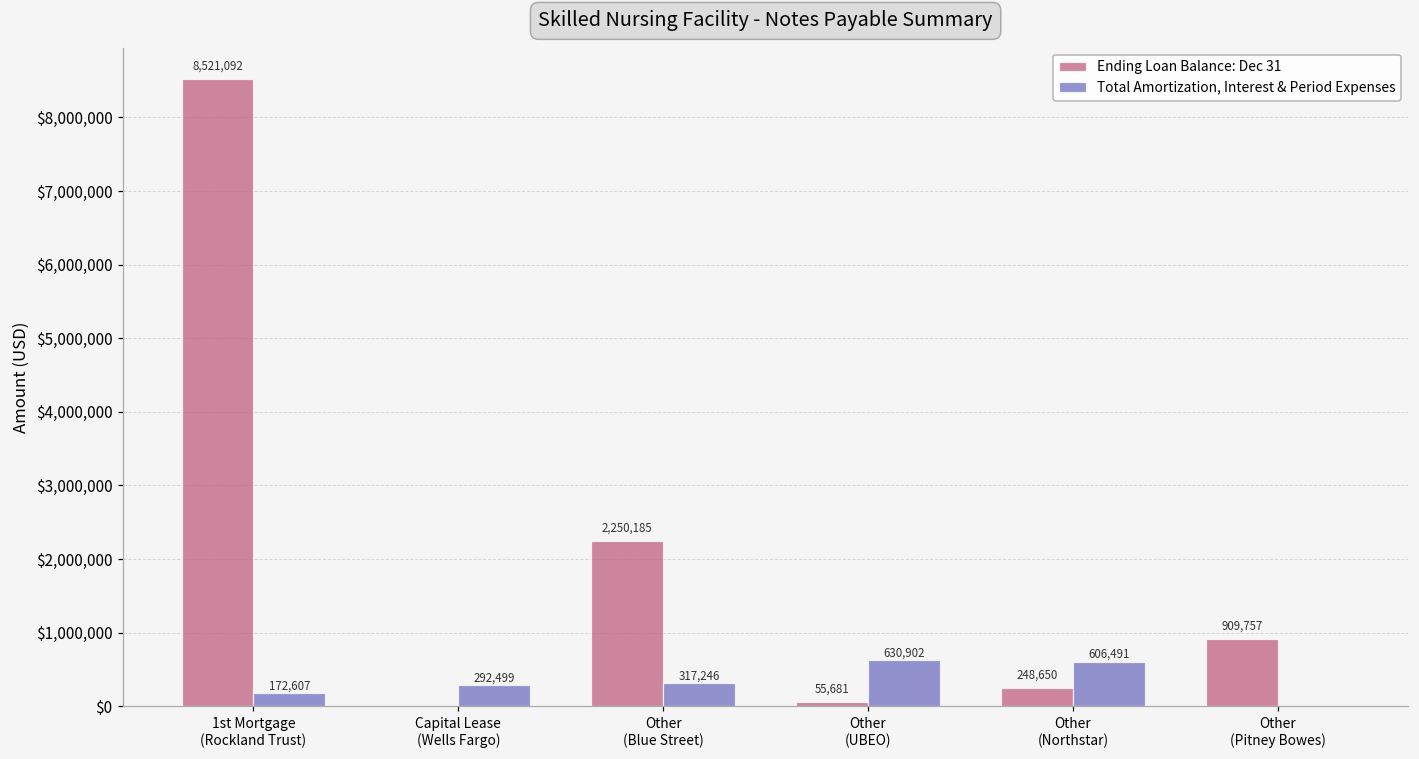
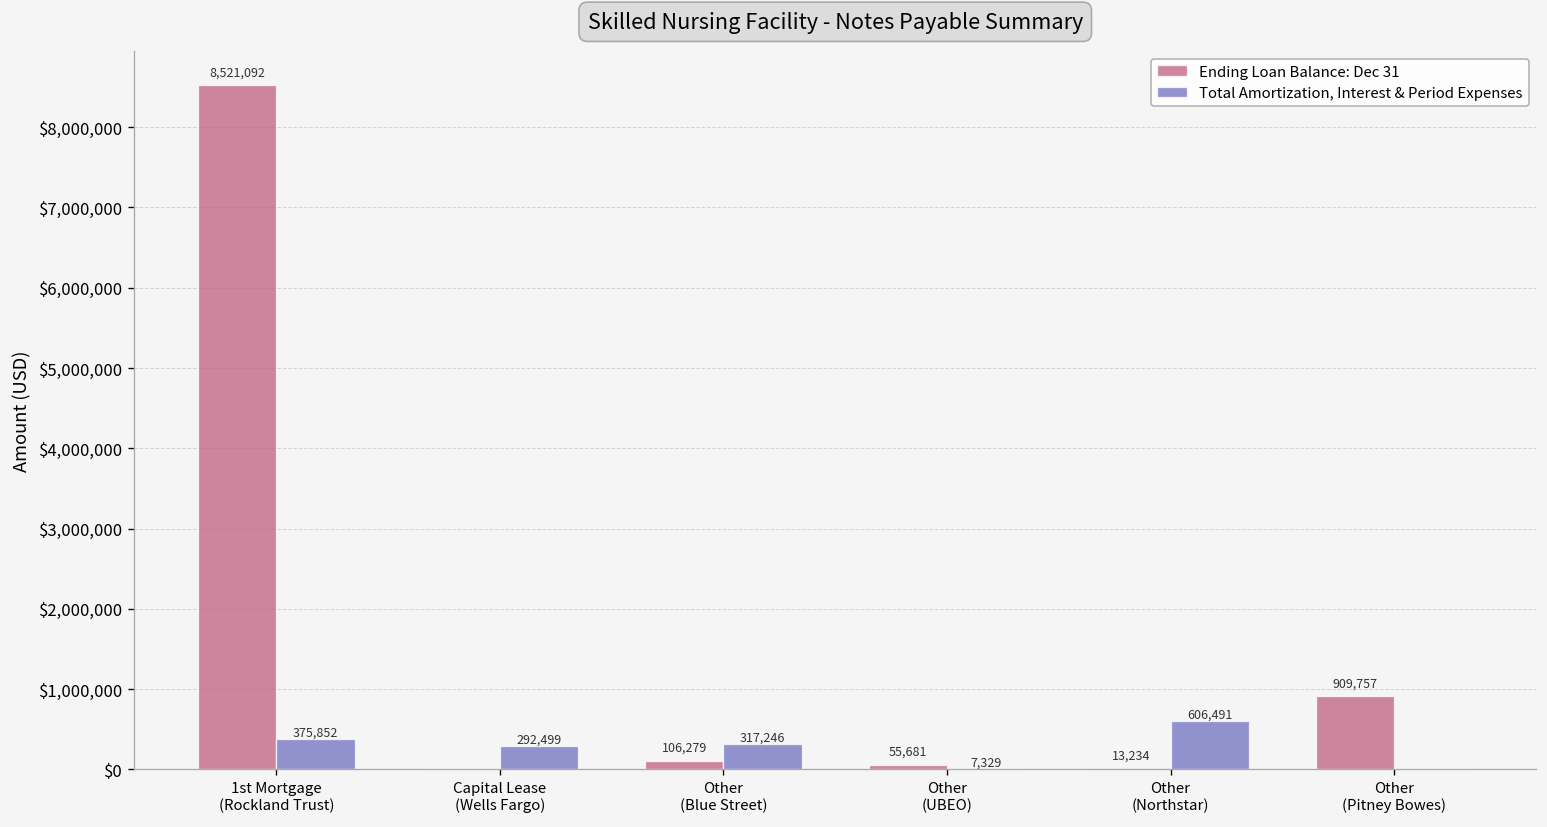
  {
    "Ending Loan Balance: Dec 31": {
      "1st Mortgage (Rockland Trust)": "8,521,092",
-     "Other (Blue Street)": "2,250,185",
+     "Other (Blue Street)": "106,279",
      "Other (UBEO)": "55,681",
-     "Other (Northstar)": "248,650",
+     "Other (Northstar)": "13,234",
      "Other (Pitney Bowes)": "909,757"
    },
    "Total Amortization, Interest & Period Expenses": {
-     "1st Mortgage (Rockland Trust)": "172,607",
+     "1st Mortgage (Rockland Trust)": "375,852",
      "Capital Lease (Wells Fargo)": "292,499",
      "Other (Blue Street)": "317,246",
-     "Other (UBEO)": "630,902",
+     "Other (UBEO)": "7,329",
      "Other (Northstar)": "606,491"
    }
  }
